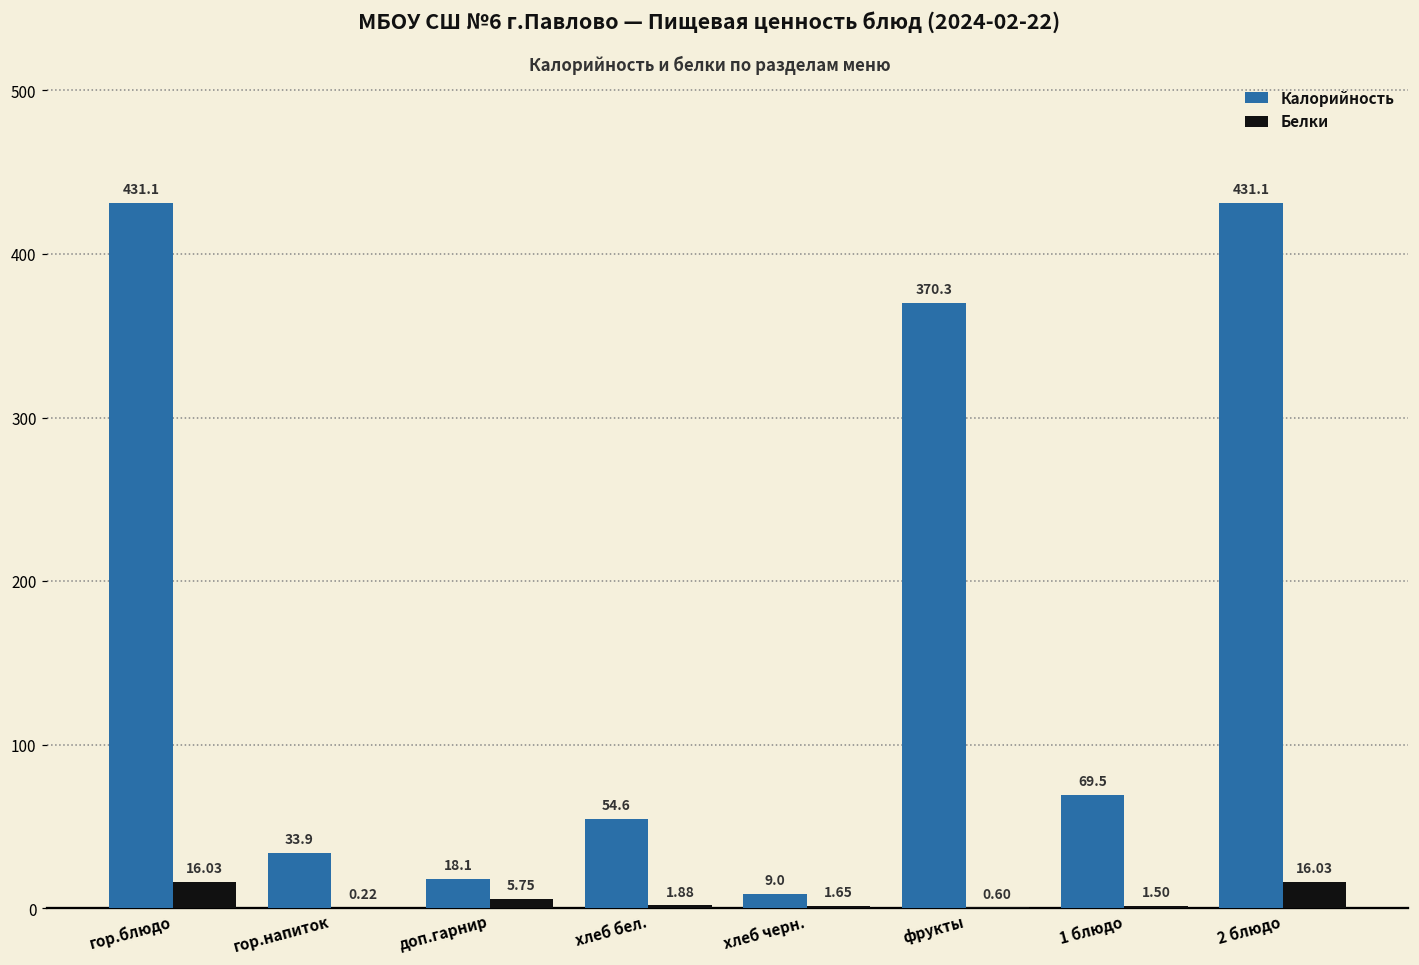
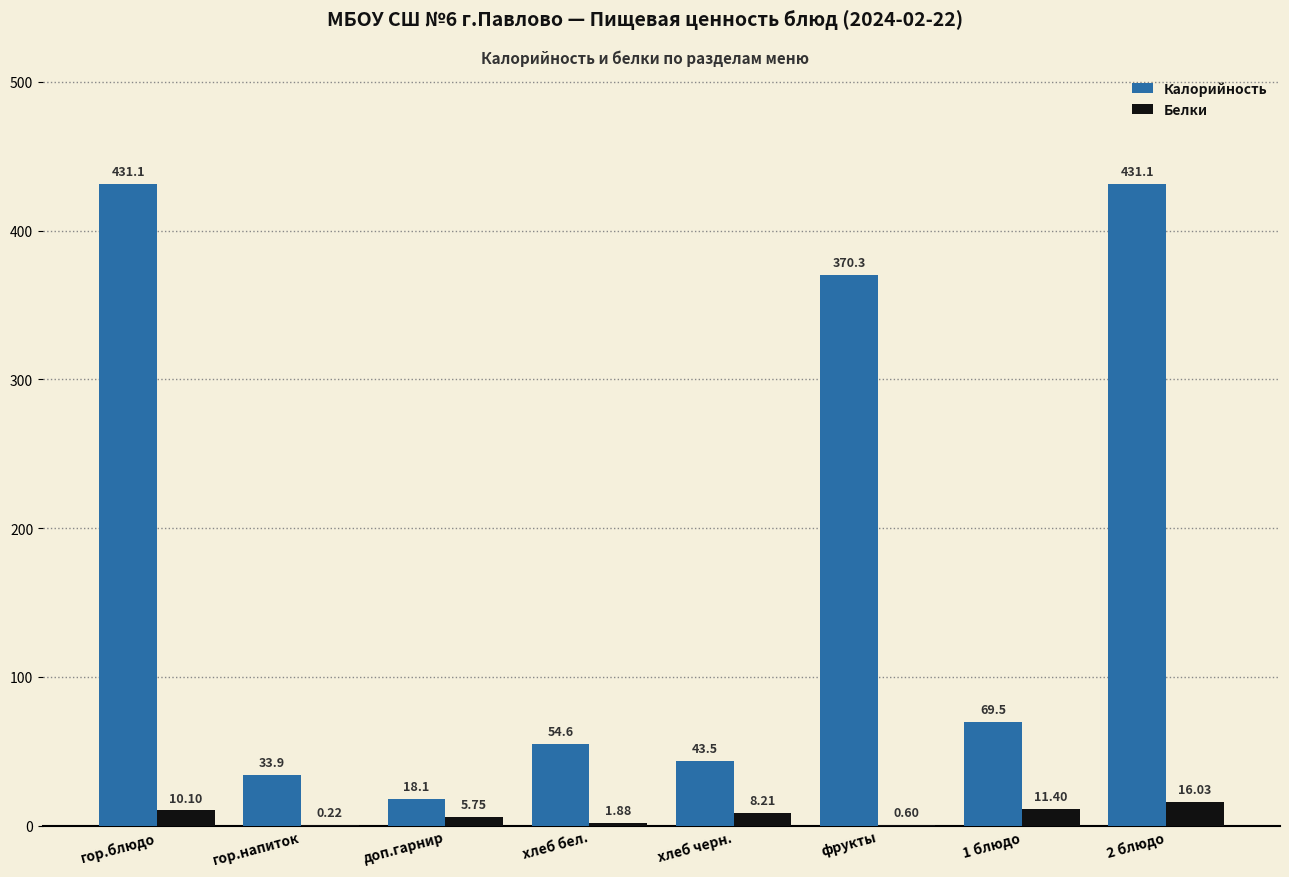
  {
    "Калорийность": {
      "гор.блюдо": 431.1,
      "гор.напиток": 33.9,
      "доп.гарнир": 18.1,
      "хлеб бел.": 54.6,
-     "хлеб черн.": 9.0,
+     "хлеб черн.": 43.5,
      "фрукты": 370.3,
      "1 блюдо": 69.5,
      "2 блюдо": 431.1
    },
    "Белки": {
-     "гор.блюдо": 16.03,
+     "гор.блюдо": 10.10,
      "гор.напиток": 0.22,
      "доп.гарнир": 5.75,
      "хлеб бел.": 1.88,
-     "хлеб черн.": 1.65,
+     "хлеб черн.": 8.21,
      "фрукты": 0.60,
-     "1 блюдо": 1.50,
+     "1 блюдо": 11.40,
      "2 блюдо": 16.03
    }
  }
